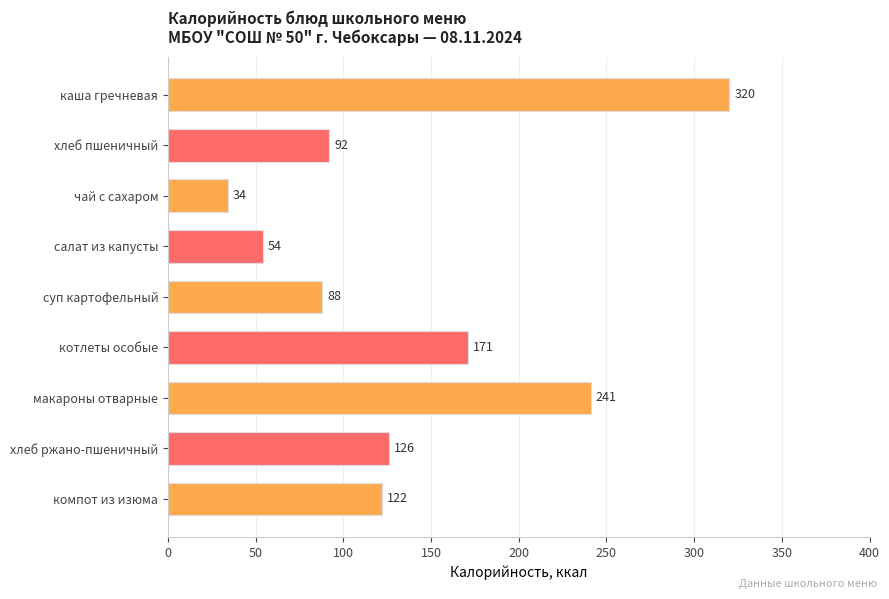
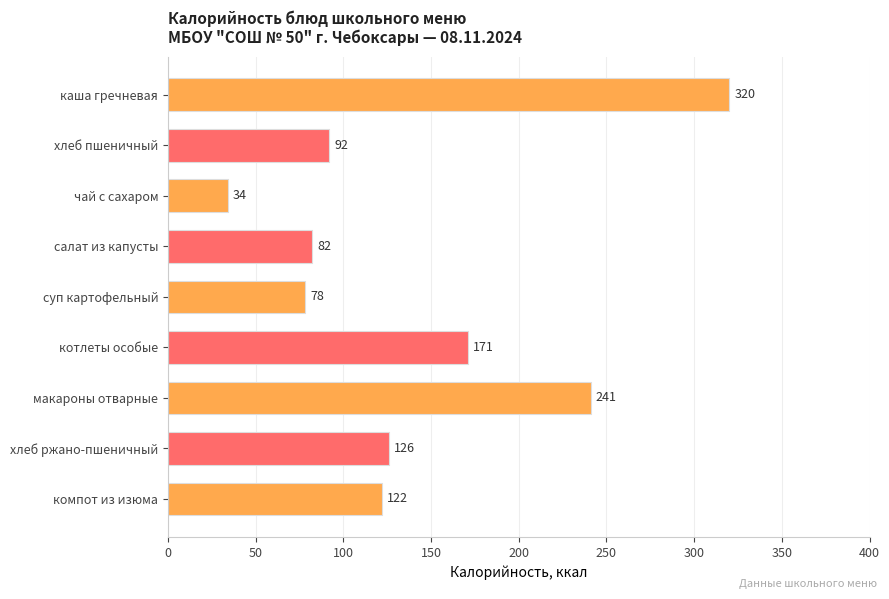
  {
    "каша гречневая": 320,
    "хлеб пшеничный": 92,
    "чай с сахаром": 34,
-   "салат из капусты": 54,
-   "суп картофельный": 88,
+   "салат из капусты": 82,
+   "суп картофельный": 78,
    "котлеты особые": 171,
    "макароны отварные": 241,
    "хлеб ржано-пшеничный": 126,
    "компот из изюма": 122
  }
